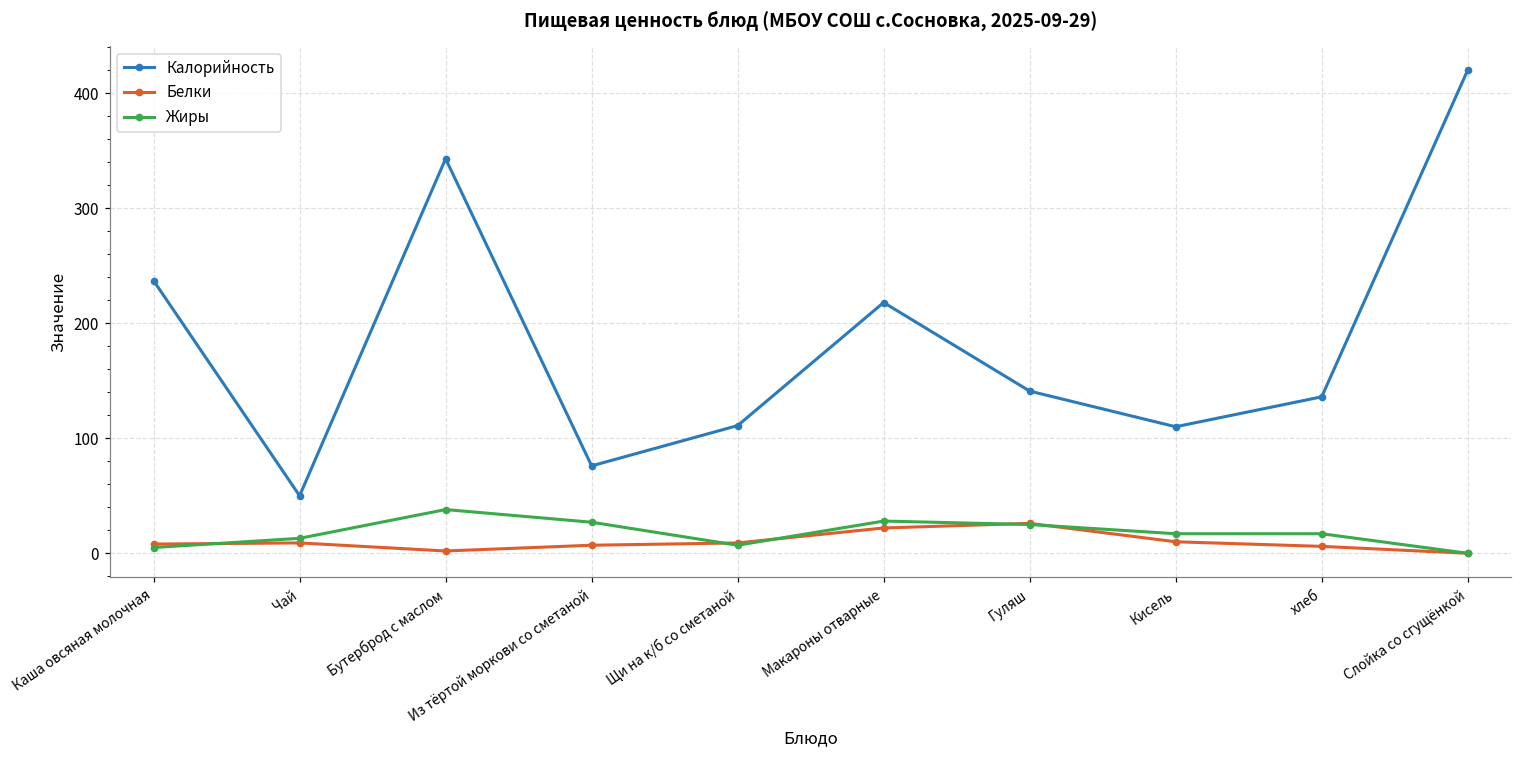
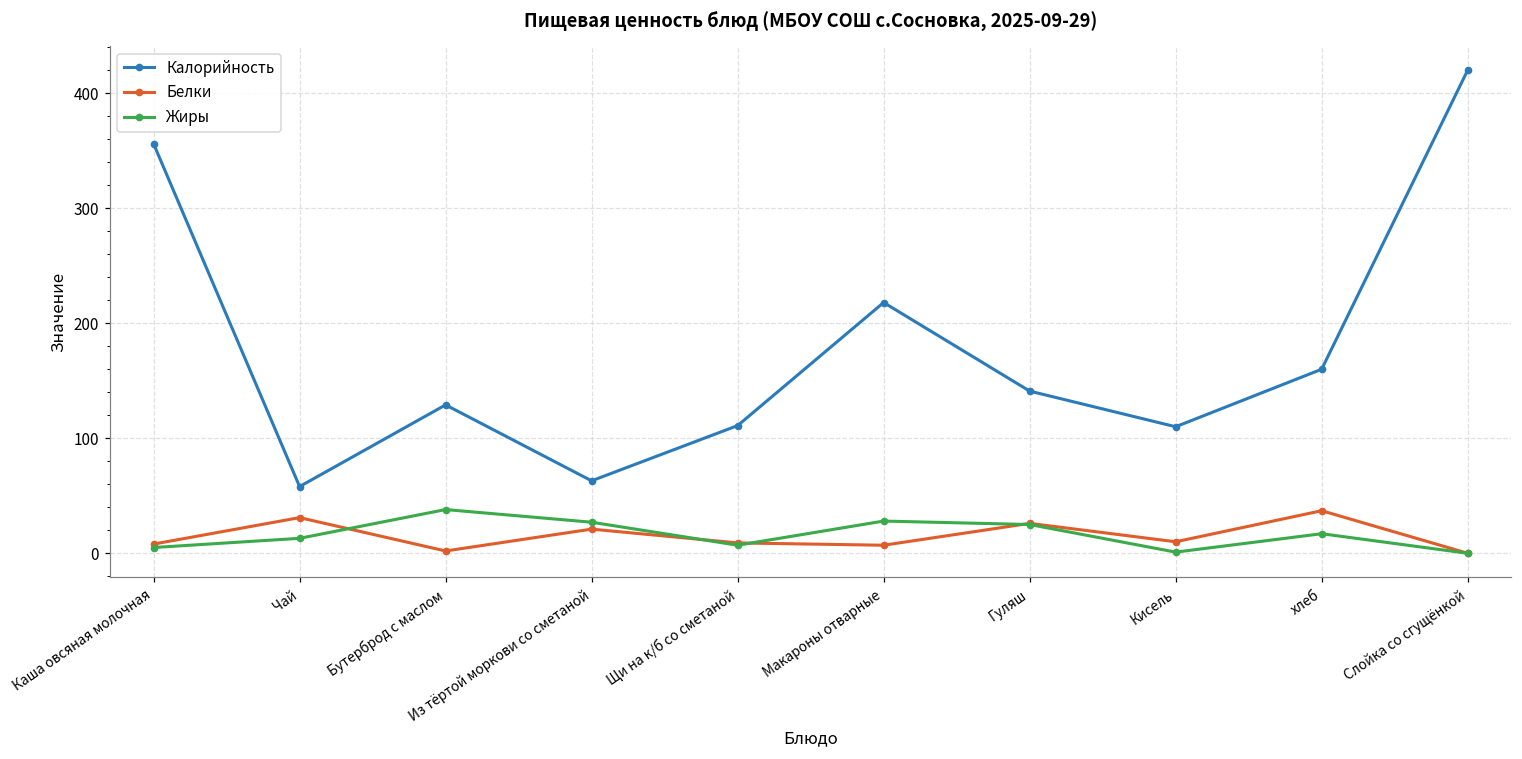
  {
    "Калорийность": {
-     "Каша овсяная молочная": 237,
-     "Чай": 50,
-     "Бутерброд с маслом": 343,
-     "Из тёртой моркови со сметаной": 76,
+     "Каша овсяная молочная": 356,
+     "Чай": 58,
+     "Бутерброд с маслом": 129,
+     "Из тёртой моркови со сметаной": 63,
      "Щи на к/б со сметаной": 111,
      "Макароны отварные": 218,
      "Гуляш": 141,
      "Кисель": 110,
-     "хлеб": 136,
+     "хлеб": 160,
      "Слойка со сгущёнкой": 420
    },
    "Белки": {
      "Каша овсяная молочная": 8,
-     "Чай": 9,
+     "Чай": 31,
      "Бутерброд с маслом": 2,
-     "Из тёртой моркови со сметаной": 7,
-     "Макароны отварные": 22,
+     "Из тёртой моркови со сметаной": 21,
+     "Макароны отварные": 7,
      "Кисель": 10,
-     "хлеб": 6
+     "хлеб": 37
    },
    "Жиры": {
      "Каша овсяная молочная": 5,
      "Чай": 13,
      "Бутерброд с маслом": 38,
      "Из тёртой моркови со сметаной": 27,
      "Макароны отварные": 28,
-     "Кисель": 17,
+     "Кисель": 1,
      "хлеб": 17
    }
  }
